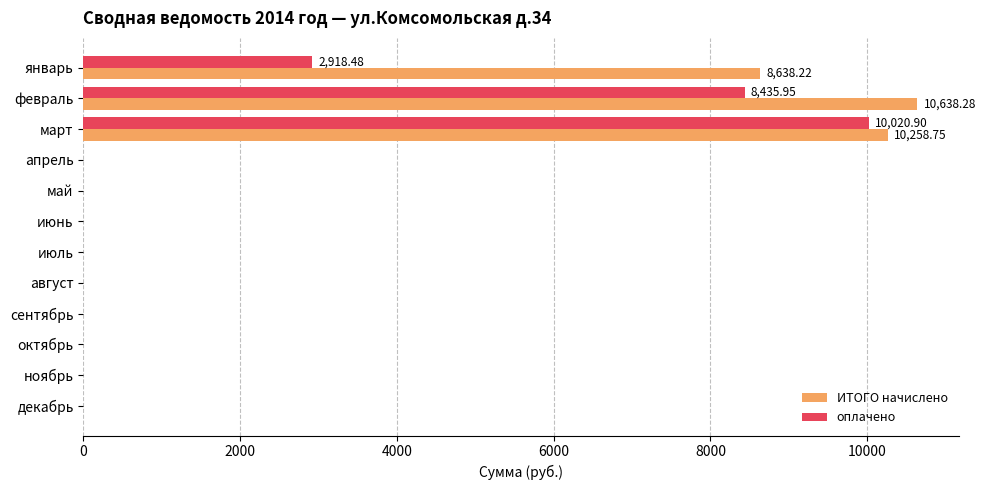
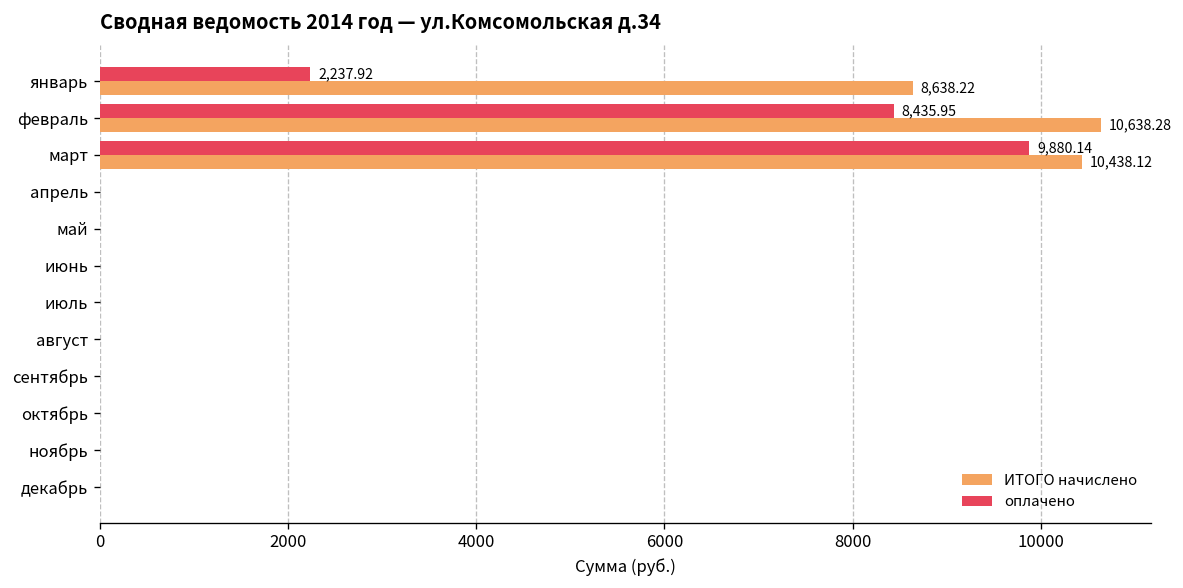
  {
    "ИТОГО начислено": {
      "январь": "8,638.22",
      "февраль": "10,638.28",
-     "март": "10,258.75"
+     "март": "10,438.12"
    },
    "оплачено": {
-     "январь": "2,918.48",
+     "январь": "2,237.92",
      "февраль": "8,435.95",
-     "март": "10,020.90"
+     "март": "9,880.14"
    }
  }
